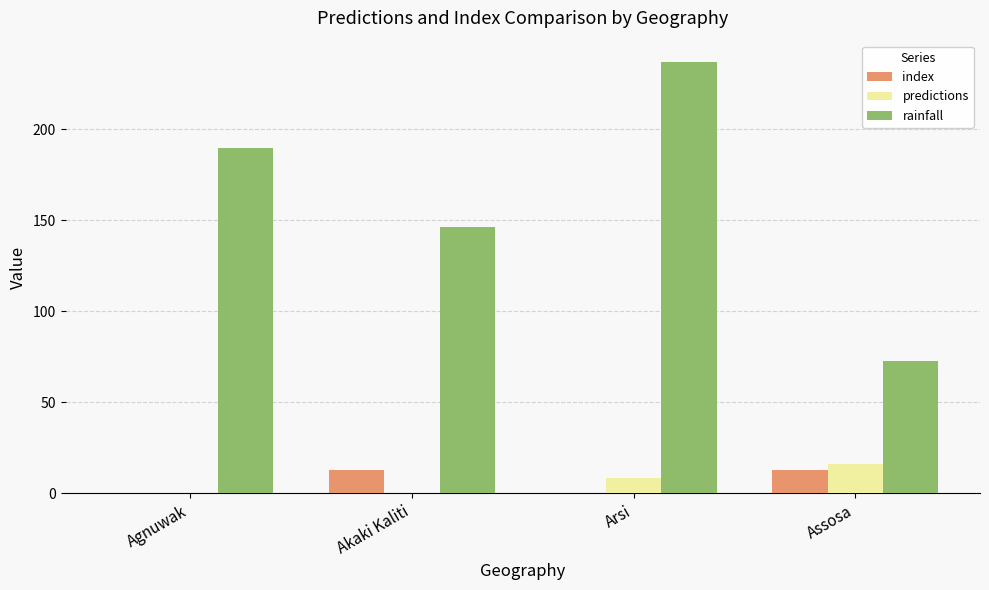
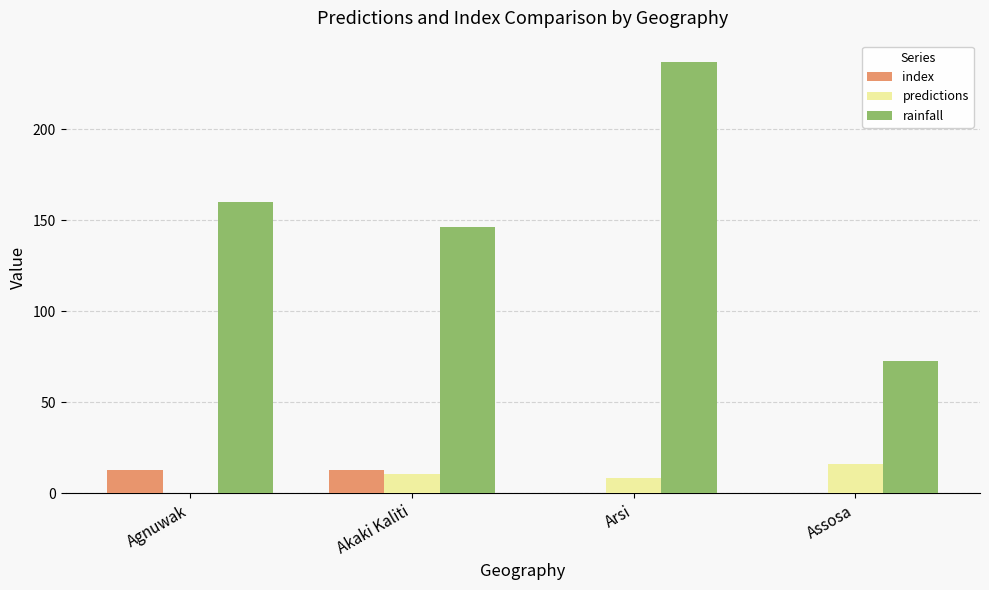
  {
    "index": {
-     "Agnuwak": 0,
+     "Agnuwak": 13,
      "Akaki Kaliti": 13,
-     "Assosa": 13
+     "Assosa": 0
    },
    "predictions": {
-     "Akaki Kaliti": 0,
+     "Akaki Kaliti": 11,
      "Arsi": 8,
      "Assosa": 16
    },
    "rainfall": {
-     "Agnuwak": 190,
+     "Agnuwak": 160,
      "Akaki Kaliti": 146,
      "Arsi": 237,
      "Assosa": 73
    }
  }
